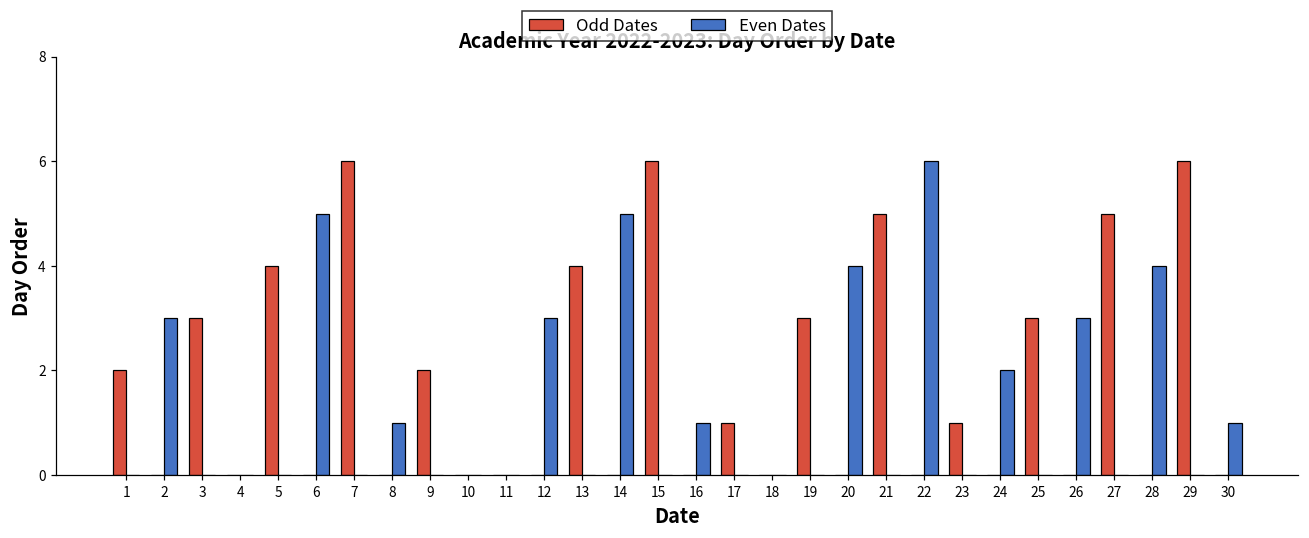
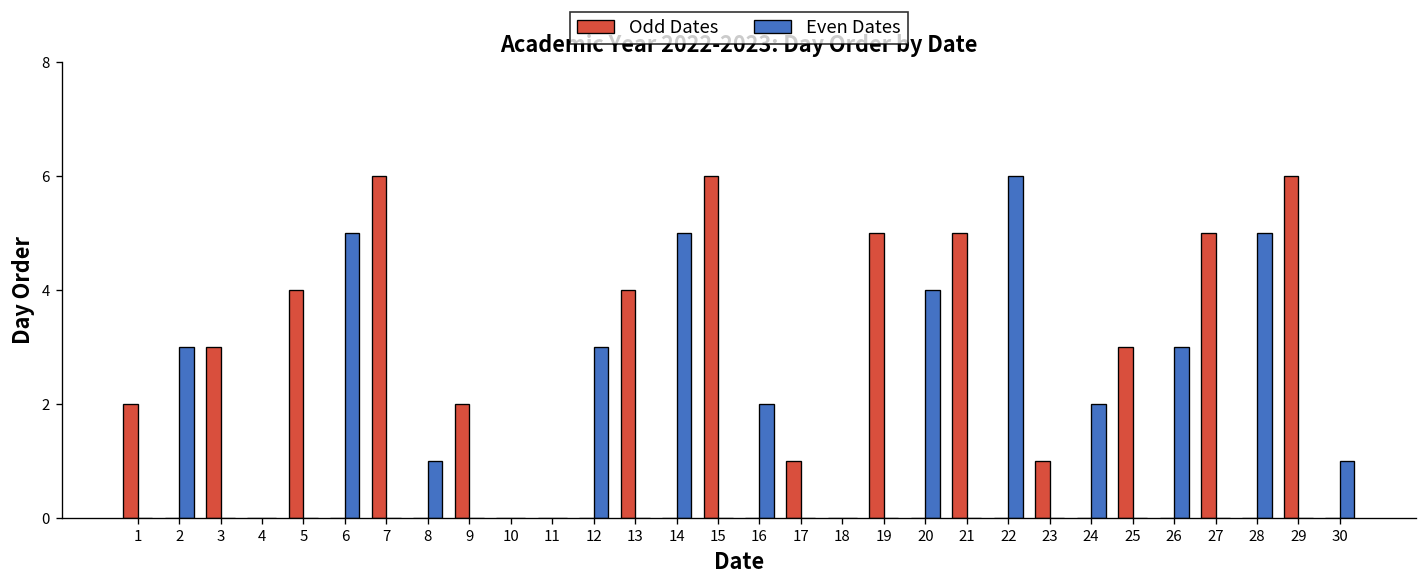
  {
    "Odd Dates": {
      "1": 2,
      "2": 0,
      "3": 3,
      "4": 0,
      "5": 4,
      "6": 0,
      "7": 6,
      "8": 0,
      "9": 2,
      "10": 0,
      "11": 0,
      "12": 0,
      "13": 4,
      "14": 0,
      "15": 6,
      "16": 0,
      "17": 1,
      "18": 0,
-     "19": 3,
+     "19": 5,
      "20": 0,
      "21": 5,
      "22": 0,
      "23": 1,
      "24": 0,
      "25": 3,
      "26": 0,
      "27": 5,
      "28": 0,
      "29": 6,
      "30": 0
    },
    "Even Dates": {
      "1": 0,
      "2": 3,
      "3": 0,
      "4": 0,
      "5": 0,
      "6": 5,
      "7": 0,
      "8": 1,
      "9": 0,
      "10": 0,
      "11": 0,
      "12": 3,
      "13": 0,
      "14": 5,
      "15": 0,
-     "16": 1,
+     "16": 2,
      "17": 0,
      "18": 0,
      "19": 0,
      "20": 4,
      "21": 0,
      "22": 6,
      "23": 0,
      "24": 2,
      "25": 0,
      "26": 3,
      "27": 0,
-     "28": 4,
+     "28": 5,
      "29": 0,
      "30": 1
    }
  }
